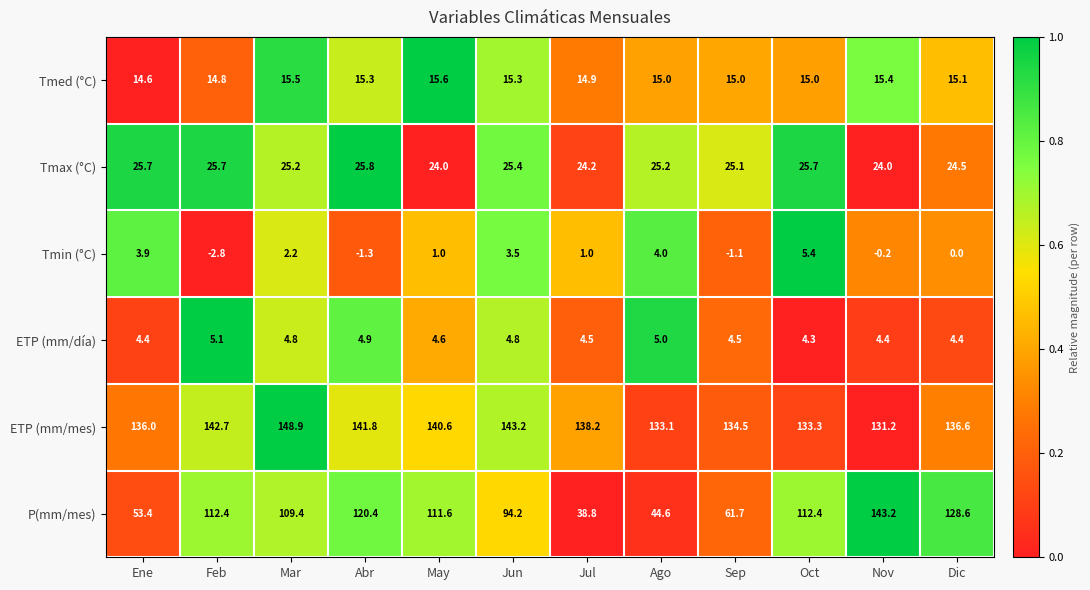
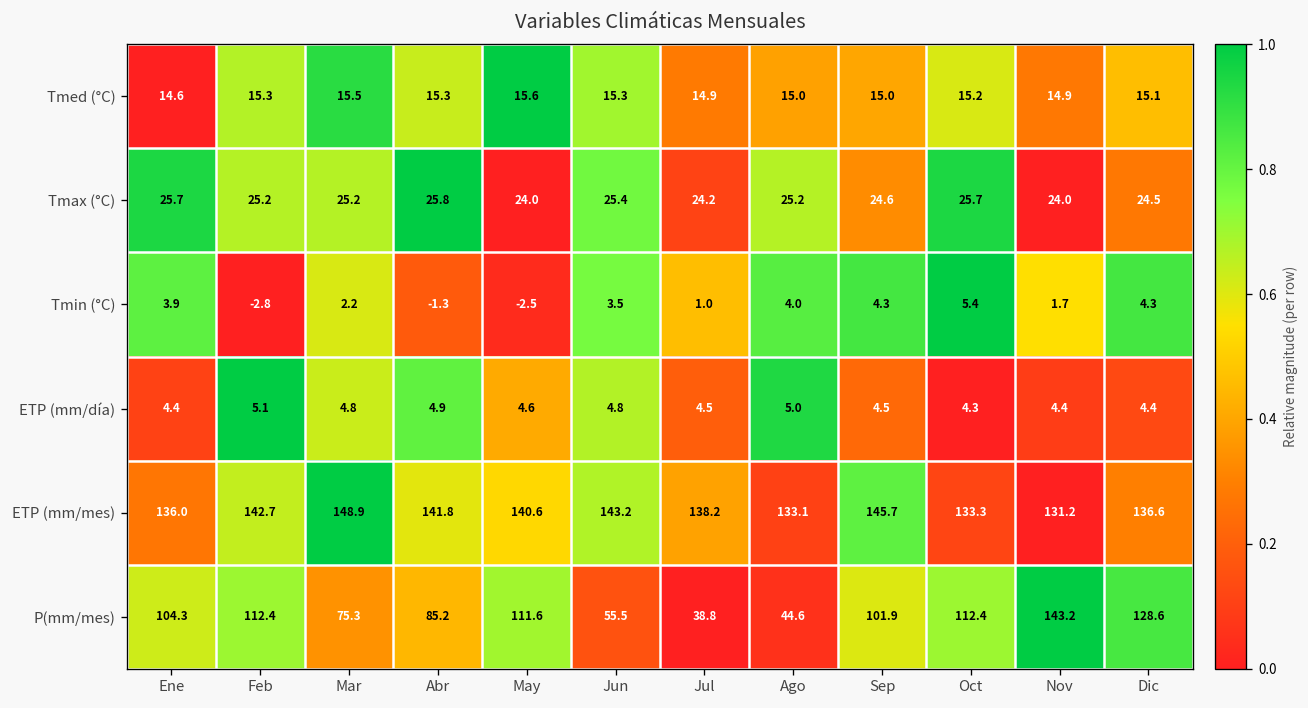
  {
    "Tmed (°C)": {
      "Ene": 14.6,
-     "Feb": 14.8,
+     "Feb": 15.3,
      "Mar": 15.5,
      "Abr": 15.3,
      "May": 15.6,
      "Jun": 15.3,
      "Jul": 14.9,
      "Ago": 15.0,
      "Sep": 15.0,
-     "Oct": 15.0,
-     "Nov": 15.4,
+     "Oct": 15.2,
+     "Nov": 14.9,
      "Dic": 15.1
    },
    "Tmax (°C)": {
      "Ene": 25.7,
-     "Feb": 25.7,
+     "Feb": 25.2,
      "Mar": 25.2,
      "Abr": 25.8,
      "May": 24.0,
      "Jun": 25.4,
      "Jul": 24.2,
      "Ago": 25.2,
-     "Sep": 25.1,
+     "Sep": 24.6,
      "Oct": 25.7,
      "Nov": 24.0,
      "Dic": 24.5
    },
    "Tmin (°C)": {
      "Ene": 3.9,
      "Feb": -2.8,
      "Mar": 2.2,
      "Abr": -1.3,
-     "May": 1.0,
+     "May": -2.5,
      "Jun": 3.5,
      "Jul": 1.0,
      "Ago": 4.0,
-     "Sep": -1.1,
+     "Sep": 4.3,
      "Oct": 5.4,
-     "Nov": -0.2,
-     "Dic": 0.0
+     "Nov": 1.7,
+     "Dic": 4.3
    },
    "ETP (mm/día)": {
      "Ene": 4.4,
      "Feb": 5.1,
      "Mar": 4.8,
      "Abr": 4.9,
      "May": 4.6,
      "Jun": 4.8,
      "Jul": 4.5,
      "Ago": 5.0,
      "Sep": 4.5,
      "Oct": 4.3,
      "Nov": 4.4,
      "Dic": 4.4
    },
    "ETP (mm/mes)": {
      "Ene": 136.0,
      "Feb": 142.7,
      "Mar": 148.9,
      "Abr": 141.8,
      "May": 140.6,
      "Jun": 143.2,
      "Jul": 138.2,
      "Ago": 133.1,
-     "Sep": 134.5,
+     "Sep": 145.7,
      "Oct": 133.3,
      "Nov": 131.2,
      "Dic": 136.6
    },
    "P(mm/mes)": {
-     "Ene": 53.4,
+     "Ene": 104.3,
      "Feb": 112.4,
-     "Mar": 109.4,
-     "Abr": 120.4,
+     "Mar": 75.3,
+     "Abr": 85.2,
      "May": 111.6,
-     "Jun": 94.2,
+     "Jun": 55.5,
      "Jul": 38.8,
      "Ago": 44.6,
-     "Sep": 61.7,
+     "Sep": 101.9,
      "Oct": 112.4,
      "Nov": 143.2,
      "Dic": 128.6
    }
  }
